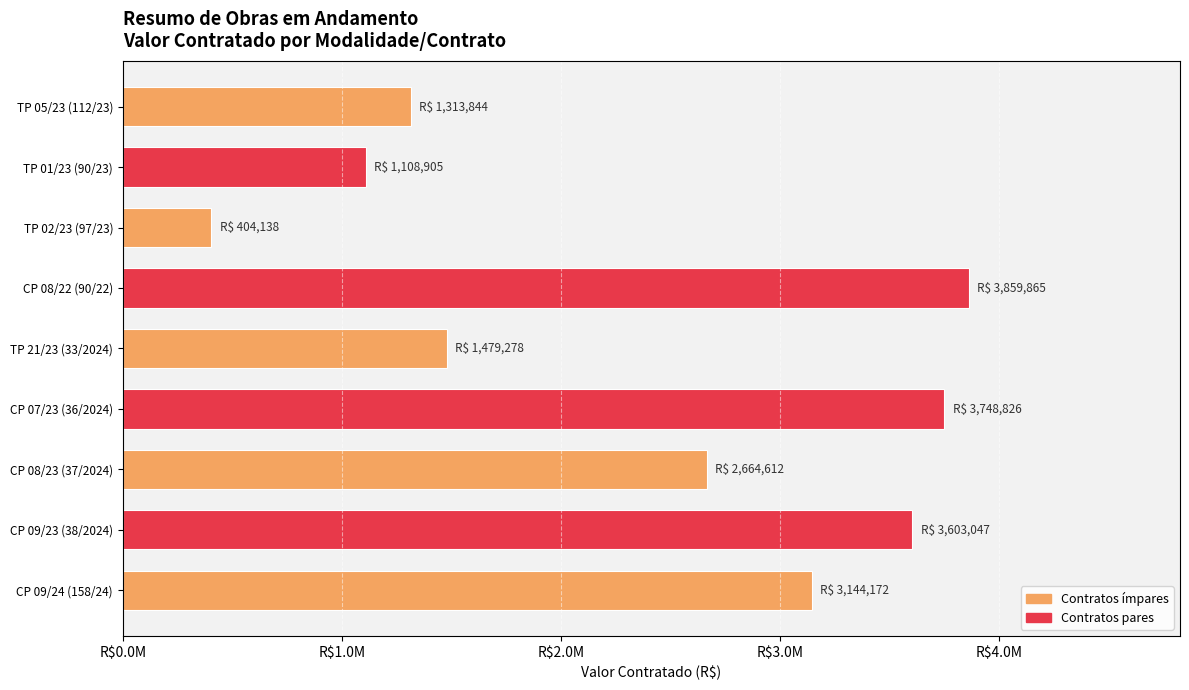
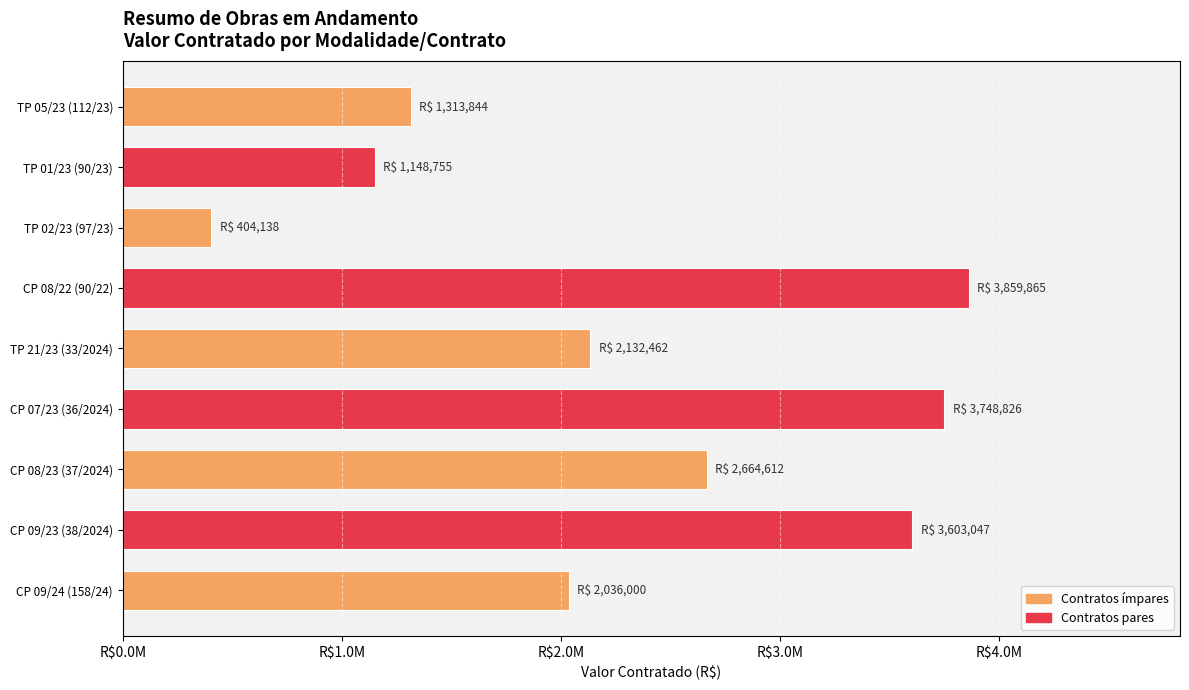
  {
    "TP 05/23 (112/23)": "1,313,844",
-   "TP 01/23 (90/23)": "1,108,905",
+   "TP 01/23 (90/23)": "1,148,755",
    "TP 02/23 (97/23)": "404,138",
    "CP 08/22 (90/22)": "3,859,865",
-   "TP 21/23 (33/2024)": "1,479,278",
+   "TP 21/23 (33/2024)": "2,132,462",
    "CP 07/23 (36/2024)": "3,748,826",
    "CP 08/23 (37/2024)": "2,664,612",
    "CP 09/23 (38/2024)": "3,603,047",
-   "CP 09/24 (158/24)": "3,144,172"
+   "CP 09/24 (158/24)": "2,036,000"
  }
